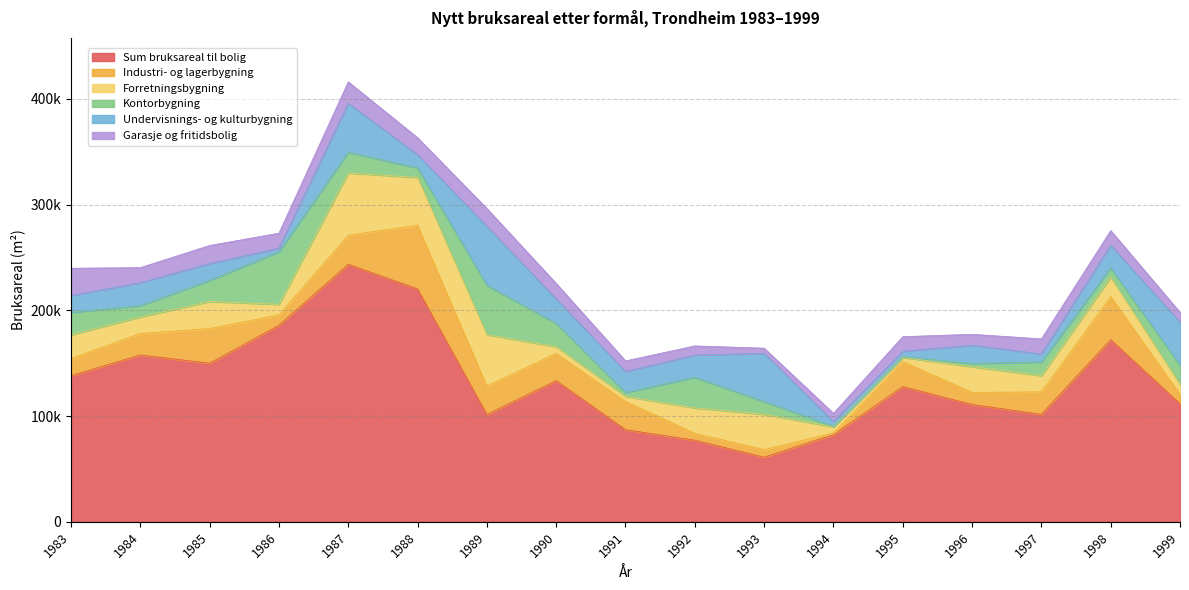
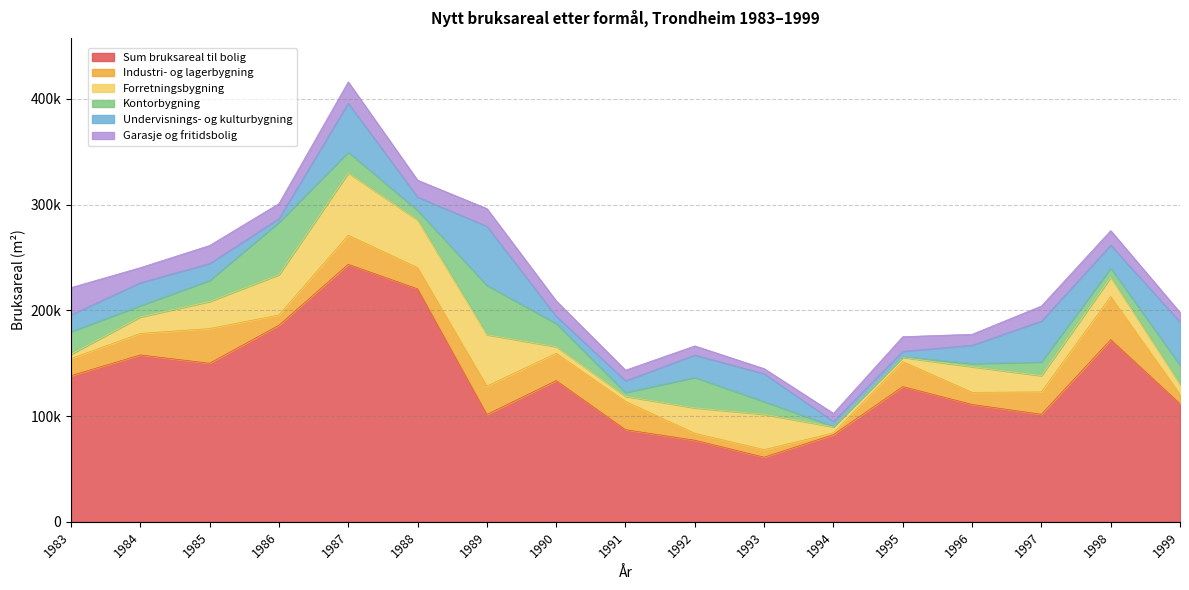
  {
    "Sum bruksareal til bolig": {
      "1983": 138000,
      "1984": 158000,
      "1985": 150000,
      "1986": 186000,
      "1987": 244000,
      "1988": 220000,
      "1989": 102000,
      "1990": 134000,
      "1991": 87000,
      "1992": 77000,
      "1993": 61000,
      "1995": 128000,
      "1996": 111000,
      "1997": 102000,
      "1998": 172000,
      "1999": 112000
    },
    "Industri- og lagerbygning": {
      "1983": 16000,
      "1984": 20000,
      "1985": 33000,
      "1986": 10000,
      "1987": 28000,
-     "1988": 60000,
+     "1988": 20000,
      "1989": 27000,
      "1990": 26000,
      "1991": 27000,
      "1992": 7000,
      "1993": 7000,
      "1995": 24000,
      "1996": 11000,
      "1997": 21000,
      "1998": 41000,
      "1999": 9000
    },
    "Forretningsbygning": {
-     "1983": 22000,
+     "1983": 4000,
      "1984": 16000,
      "1985": 26000,
-     "1986": 10000,
+     "1986": 38000,
      "1987": 59000,
      "1988": 45000,
      "1989": 49000,
      "1990": 6000,
      "1991": 5000,
      "1992": 24000,
      "1993": 33000,
      "1996": 24000,
      "1997": 15000,
      "1998": 18000,
      "1999": 10000
    },
    "Kontorbygning": {
      "1983": 21000,
      "1984": 11000,
      "1985": 20000,
      "1986": 50000,
      "1987": 20000,
      "1988": 9000,
      "1989": 47000,
      "1990": 22000,
      "1991": 4000,
      "1992": 29000,
      "1993": 12000,
      "1996": 3000,
      "1997": 13000,
      "1998": 9000,
      "1999": 18000
    },
    "Undervisnings- og kulturbygning": {
      "1983": 16000,
      "1984": 22000,
      "1985": 16000,
      "1986": 3000,
      "1987": 46000,
      "1988": 13000,
      "1989": 56000,
-     "1990": 23000,
-     "1991": 20000,
+     "1990": 7000,
+     "1991": 11000,
      "1992": 21000,
-     "1993": 46000,
+     "1993": 26000,
      "1994": 5000,
      "1995": 5000,
      "1996": 17000,
-     "1997": 8000,
+     "1997": 39000,
      "1998": 22000,
      "1999": 41000
    },
    "Garasje og fritidsbolig": {
      "1983": 26000,
      "1984": 14000,
      "1985": 17000,
      "1986": 14000,
      "1987": 20000,
      "1988": 16000,
      "1989": 17000,
      "1990": 15000,
      "1991": 10000,
      "1992": 9000,
      "1993": 5000,
      "1994": 8000,
      "1995": 14000,
      "1996": 10000,
      "1997": 14000,
      "1998": 14000,
      "1999": 9000
    }
  }
